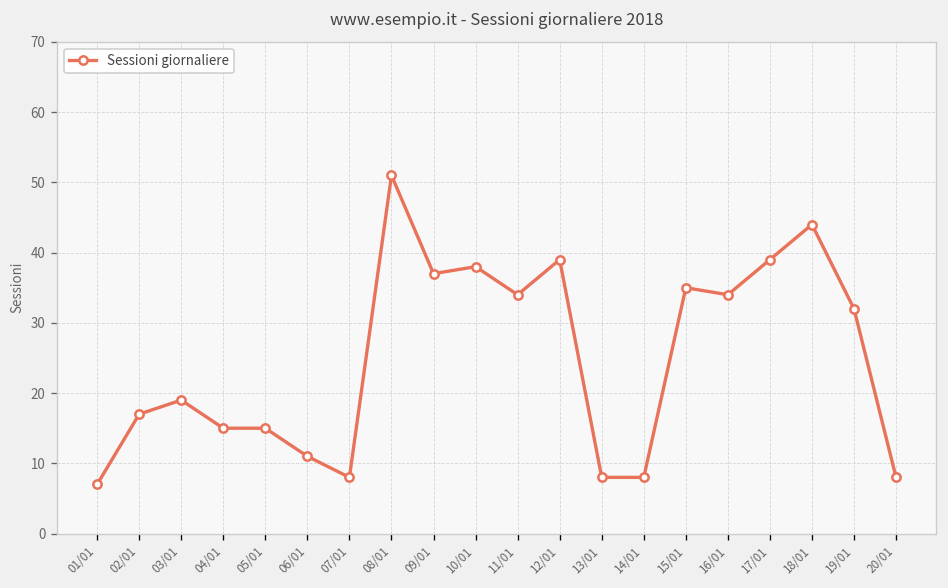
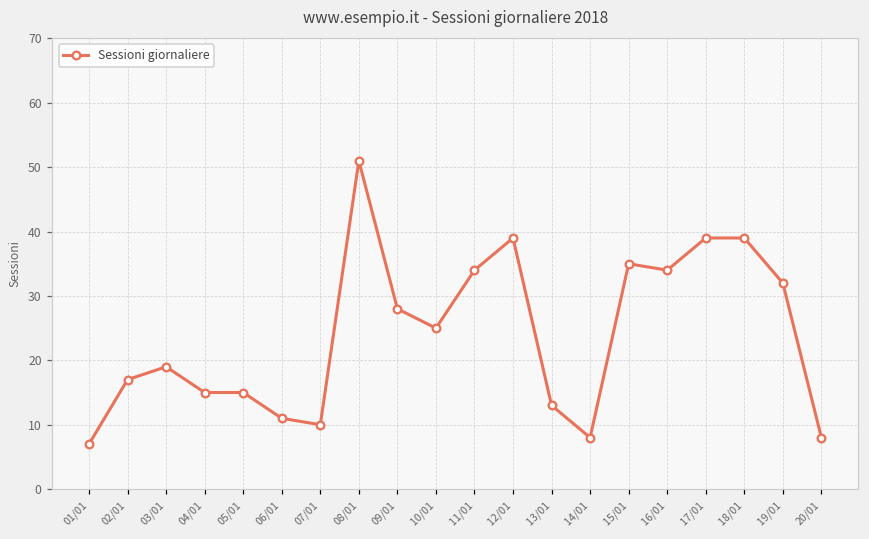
  {
    "01/01": 7,
    "02/01": 17,
    "03/01": 19,
    "04/01": 15,
    "05/01": 15,
    "06/01": 11,
-   "07/01": 8,
+   "07/01": 10,
    "08/01": 51,
-   "09/01": 37,
-   "10/01": 38,
+   "09/01": 28,
+   "10/01": 25,
    "11/01": 34,
    "12/01": 39,
-   "13/01": 8,
+   "13/01": 13,
    "14/01": 8,
    "15/01": 35,
    "16/01": 34,
    "17/01": 39,
-   "18/01": 44,
+   "18/01": 39,
    "19/01": 32,
    "20/01": 8
  }
